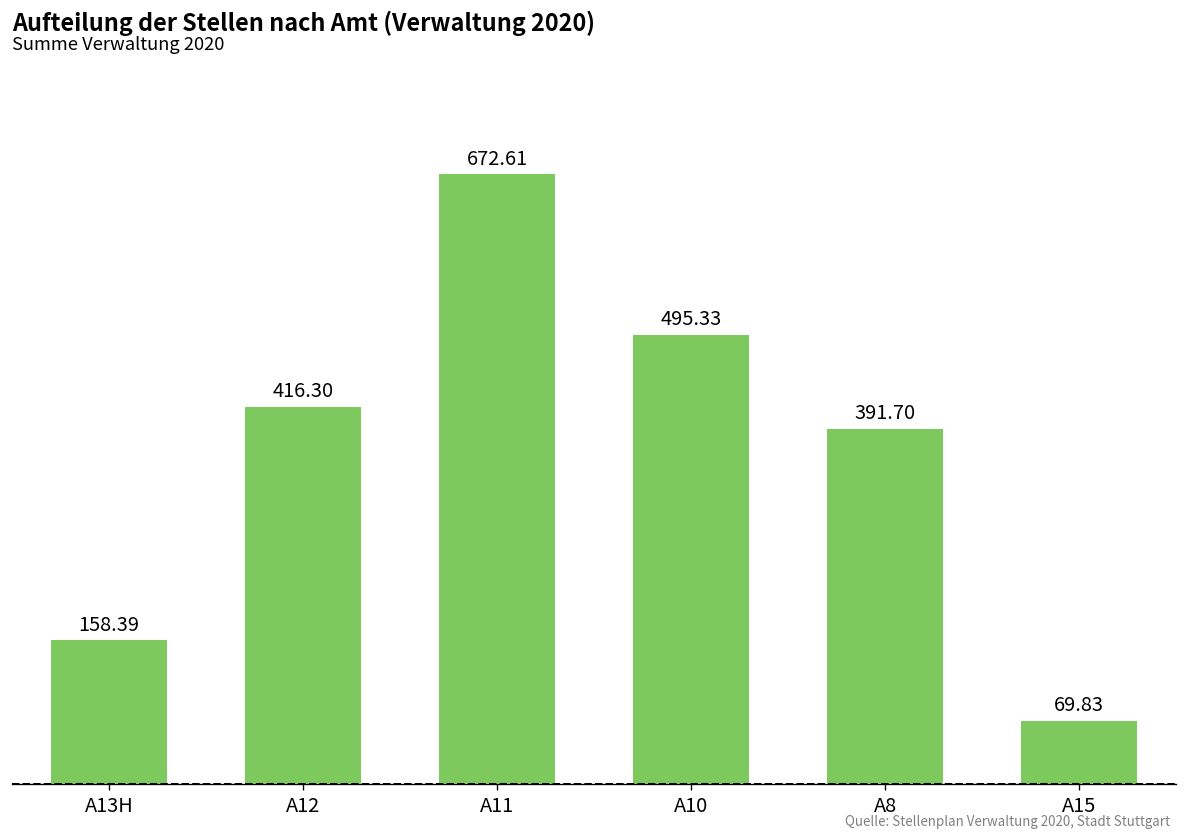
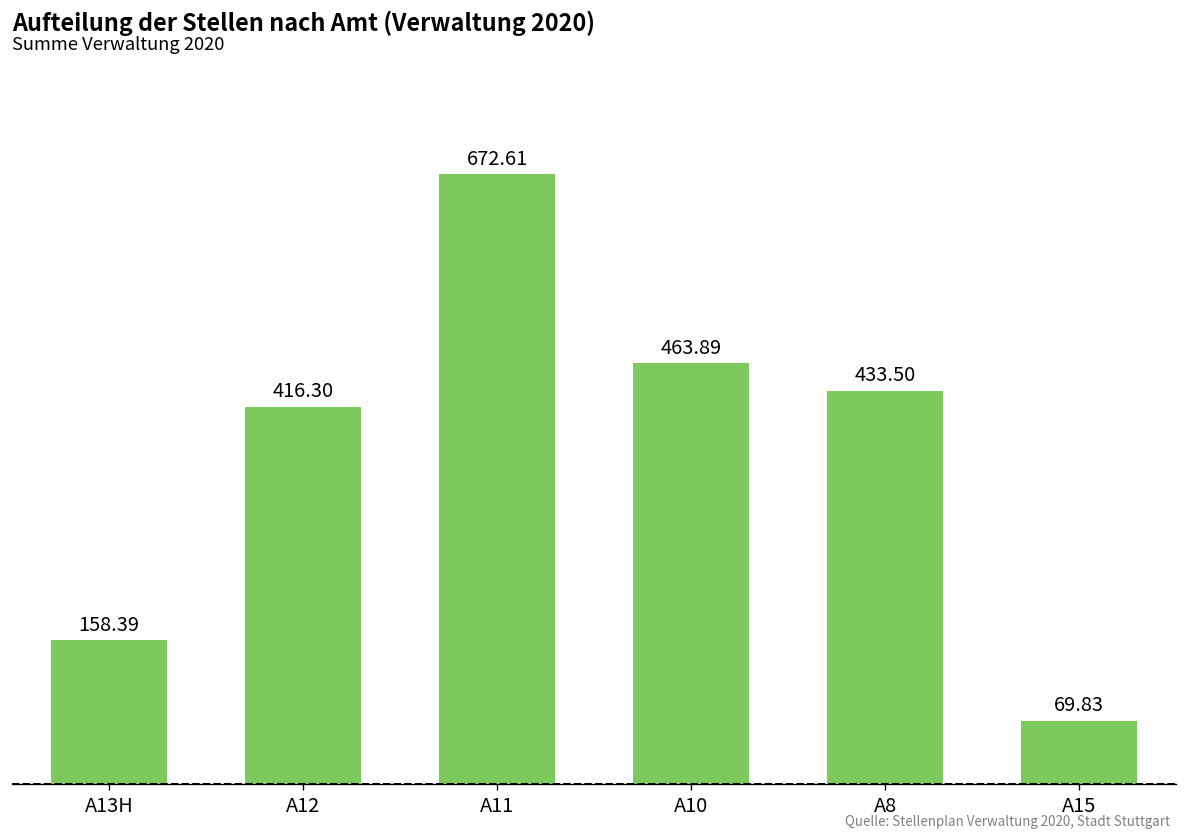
  {
    "A13H": 158.39,
    "A12": 416.30,
    "A11": 672.61,
-   "A10": 495.33,
-   "A8": 391.70,
+   "A10": 463.89,
+   "A8": 433.50,
    "A15": 69.83
  }
